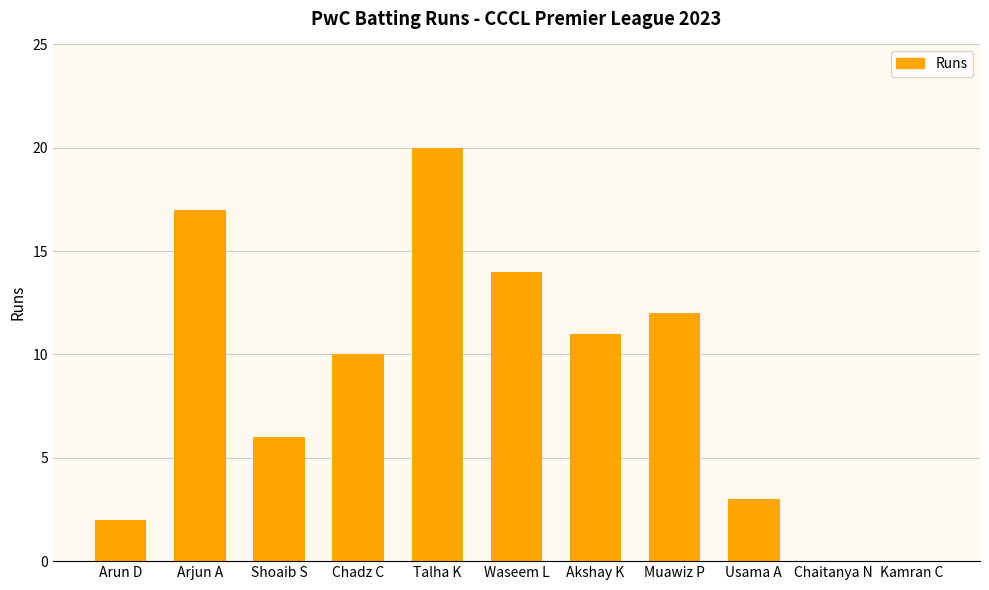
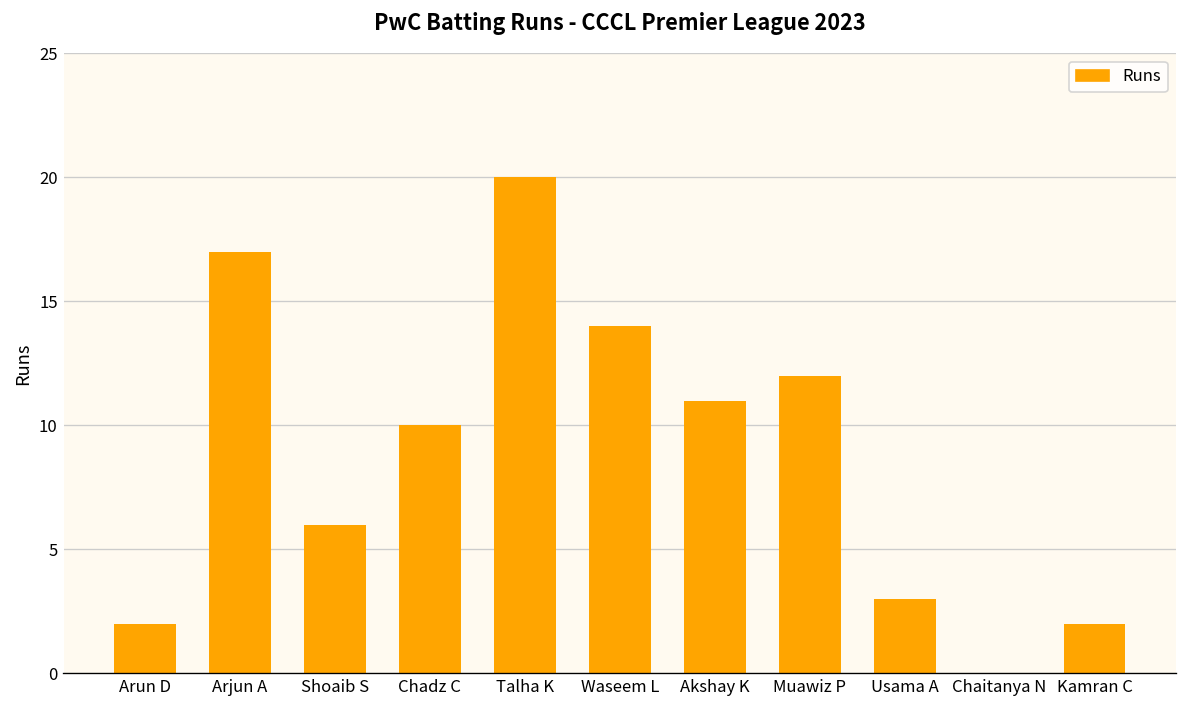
  {
    "Arun D": 2,
    "Arjun A": 17,
    "Shoaib S": 6,
    "Chadz C": 10,
    "Talha K": 20,
    "Waseem L": 14,
    "Akshay K": 11,
    "Muawiz P": 12,
    "Usama A": 3,
    "Chaitanya N": 0,
-   "Kamran C": 0
+   "Kamran C": 2
  }
